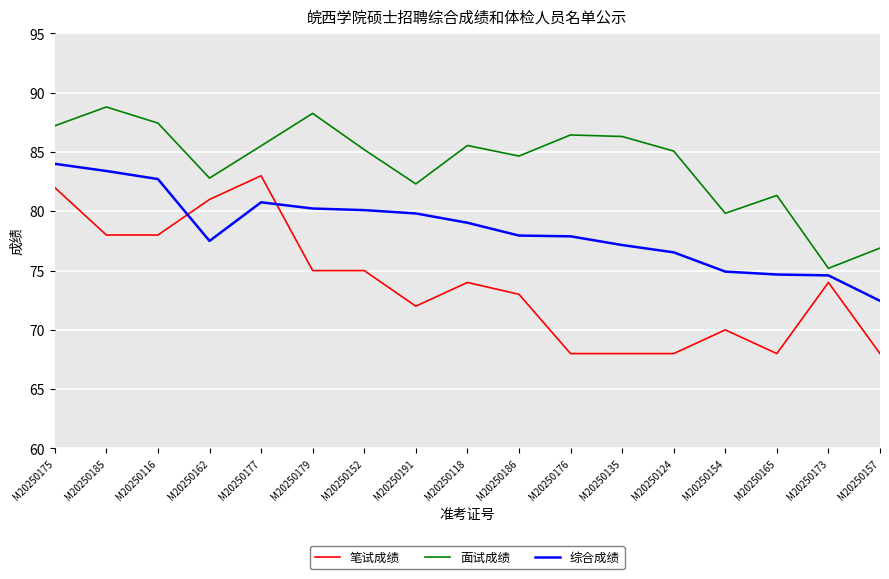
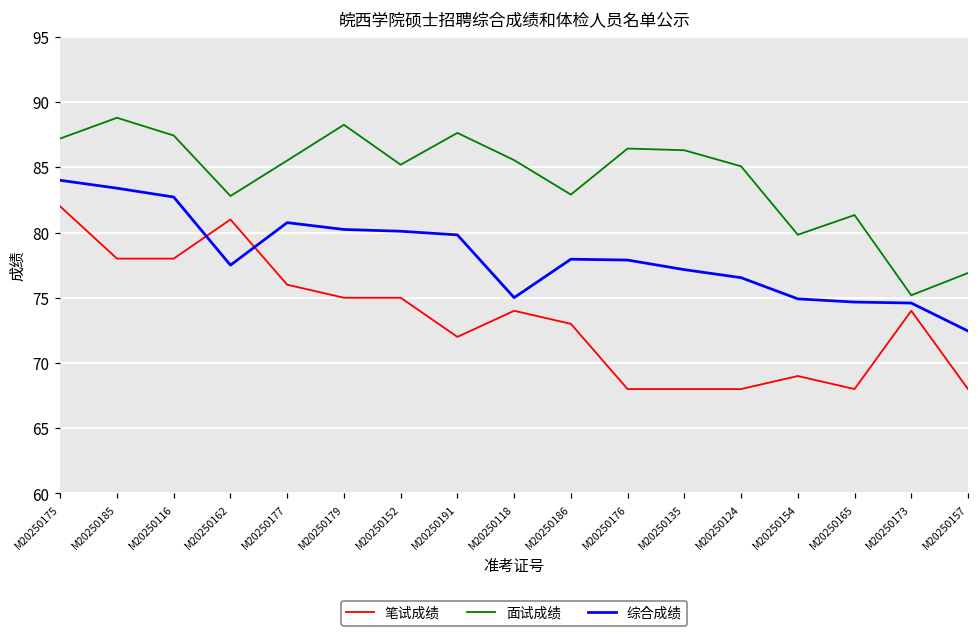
  {
    "笔试成绩": {
      "M20250175": 82,
      "M20250185": 78,
      "M20250116": 78,
      "M20250162": 81,
-     "M20250177": 83,
+     "M20250177": 76,
      "M20250179": 75,
      "M20250152": 75,
      "M20250191": 72,
      "M20250118": 74,
      "M20250186": 73,
      "M20250176": 68,
      "M20250135": 68,
      "M20250124": 68,
-     "M20250154": 70,
+     "M20250154": 69,
      "M20250165": 68,
      "M20250173": 74,
      "M20250157": 68
    },
    "面试成绩": {
      "M20250175": 87.2,
      "M20250185": 88.8,
      "M20250116": 87.4,
      "M20250162": 82.8,
      "M20250177": 85.5,
      "M20250179": 88.3,
      "M20250152": 85.2,
-     "M20250191": 82.3,
+     "M20250191": 87.6,
      "M20250118": 85.6,
-     "M20250186": 84.7,
+     "M20250186": 82.9,
      "M20250176": 86.4,
      "M20250135": 86.3,
      "M20250124": 85.1,
      "M20250154": 79.8,
      "M20250165": 81.3,
      "M20250173": 75.2,
      "M20250157": 76.9
    },
    "综合成绩": {
      "M20250175": 84.0,
      "M20250185": 83.4,
      "M20250116": 82.7,
      "M20250162": 77.5,
      "M20250177": 80.8,
      "M20250179": 80.2,
      "M20250152": 80.1,
      "M20250191": 79.8,
-     "M20250118": 79.0,
+     "M20250118": 75.0,
      "M20250186": 78.0,
      "M20250176": 77.9,
      "M20250135": 77.2,
      "M20250124": 76.5,
      "M20250154": 74.9,
      "M20250165": 74.7,
      "M20250173": 74.6,
      "M20250157": 72.5
    }
  }
